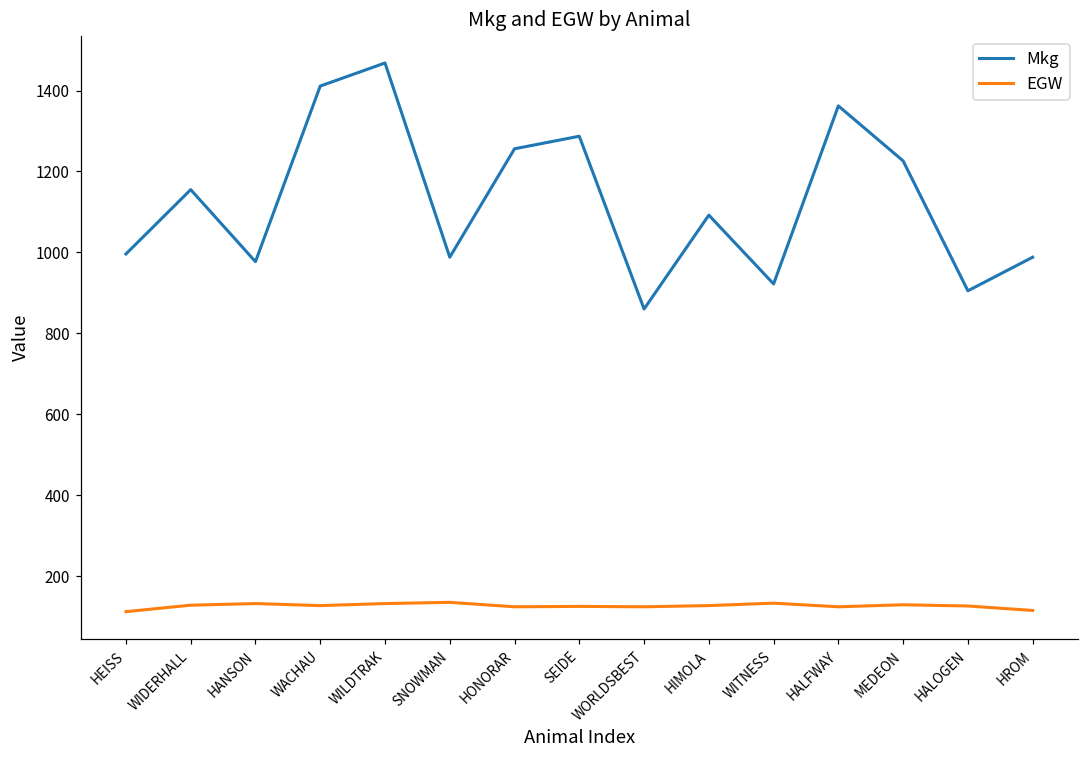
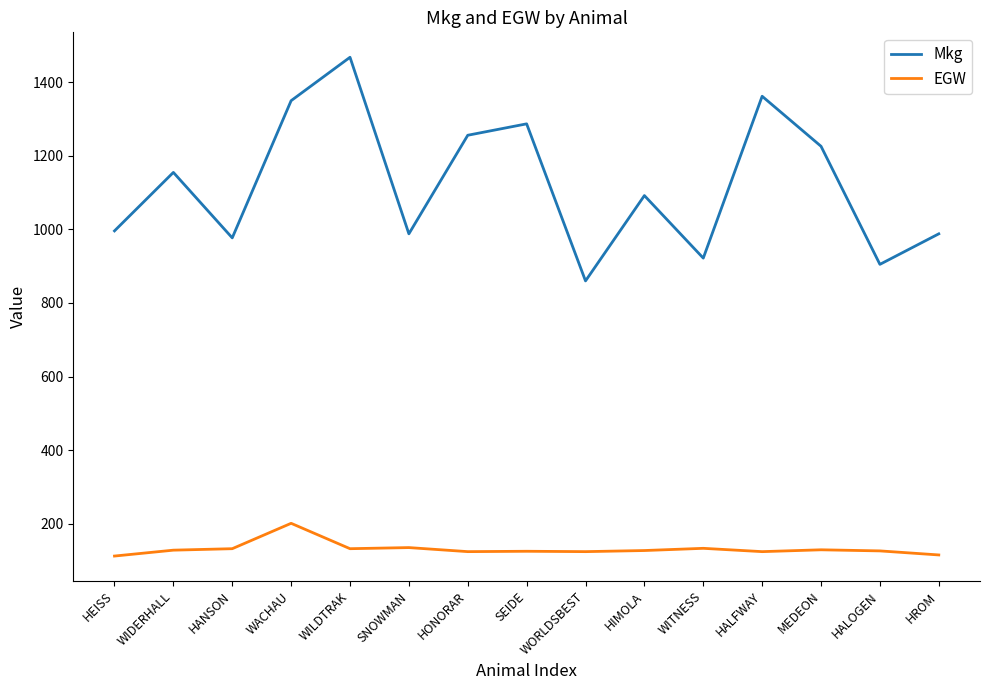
  {
    "Mkg": {
      "HEISS": 1000,
      "WIDERHALL": 1160,
      "HANSON": 980,
-     "WACHAU": 1410,
+     "WACHAU": 1350,
      "WILDTRAK": 1470,
      "SNOWMAN": 990,
      "HONORAR": 1260,
      "SEIDE": 1290,
      "WORLDSBEST": 860,
      "HIMOLA": 1090,
      "WITNESS": 920,
      "HALFWAY": 1360,
      "MEDEON": 1230,
      "HALOGEN": 910,
      "HROM": 990
    },
    "EGW": {
      "HEISS": 110,
      "WIDERHALL": 130,
      "HANSON": 130,
-     "WACHAU": 130,
+     "WACHAU": 200,
      "WILDTRAK": 130,
      "SNOWMAN": 140,
      "HONORAR": 120,
      "SEIDE": 130,
      "WORLDSBEST": 120,
      "HIMOLA": 130,
      "WITNESS": 130,
      "HALFWAY": 120,
      "MEDEON": 130,
      "HALOGEN": 130,
      "HROM": 120
    }
  }
